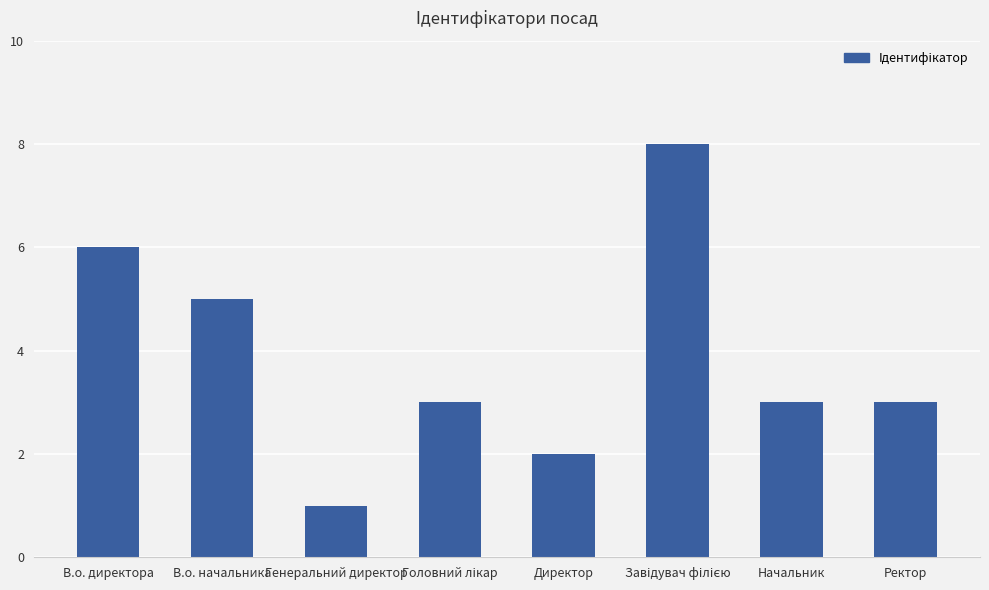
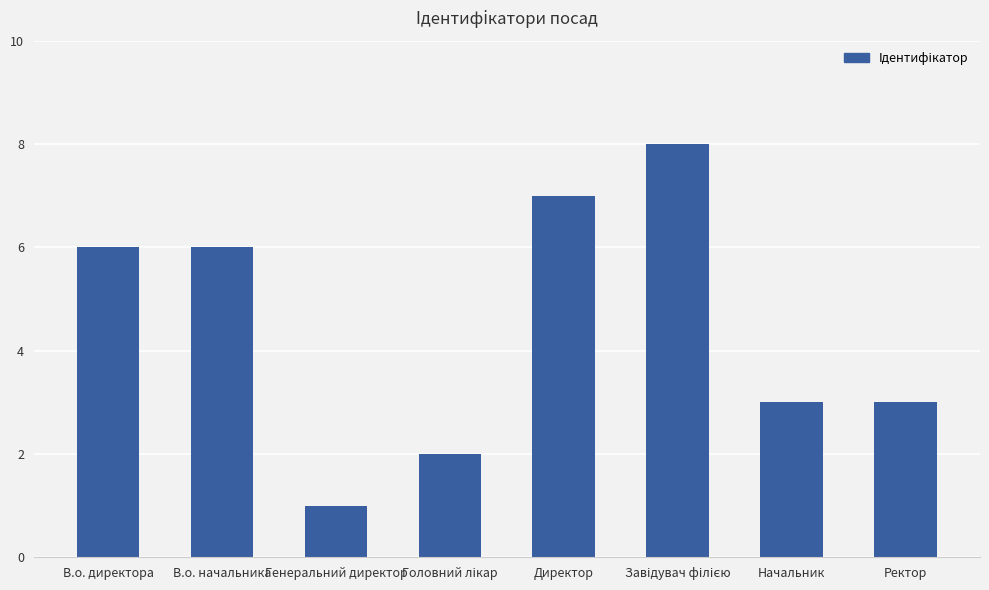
  {
    "В.о. директора": 6,
-   "В.о. начальника": 5,
+   "В.о. начальника": 6,
    "Генеральний директор": 1,
-   "Головний лікар": 3,
-   "Директор": 2,
+   "Головний лікар": 2,
+   "Директор": 7,
    "Завідувач філією": 8,
    "Начальник": 3,
    "Ректор": 3
  }
